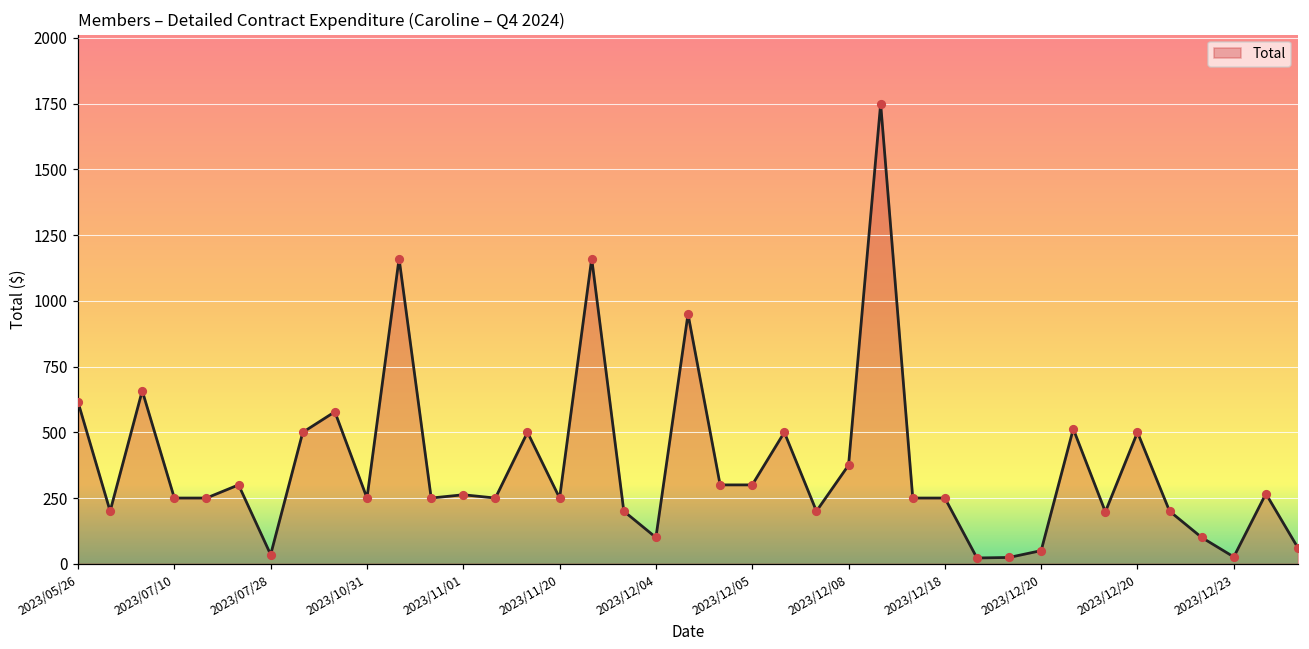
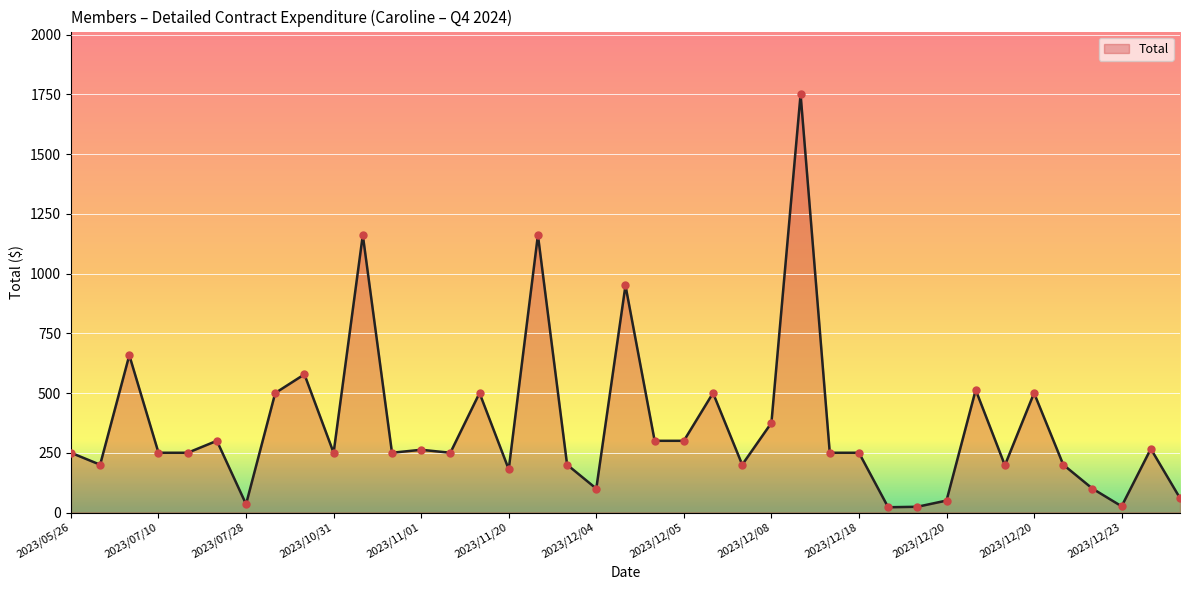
  {
-   "2023/05/26": 620,
+   "2023/05/26": 250,
    "2023/07/28": 30,
    "2023/11/01": 260,
-   "2023/11/20": 250,
+   "2023/11/20": 180,
    "2023/12/05": 300,
    "2023/12/08": 380
  }
